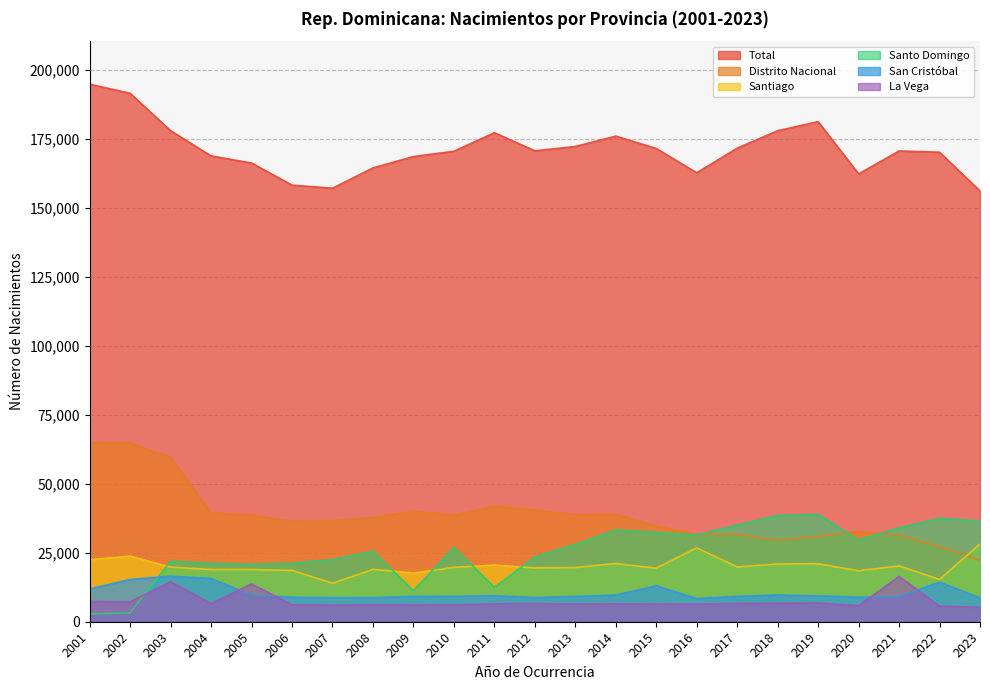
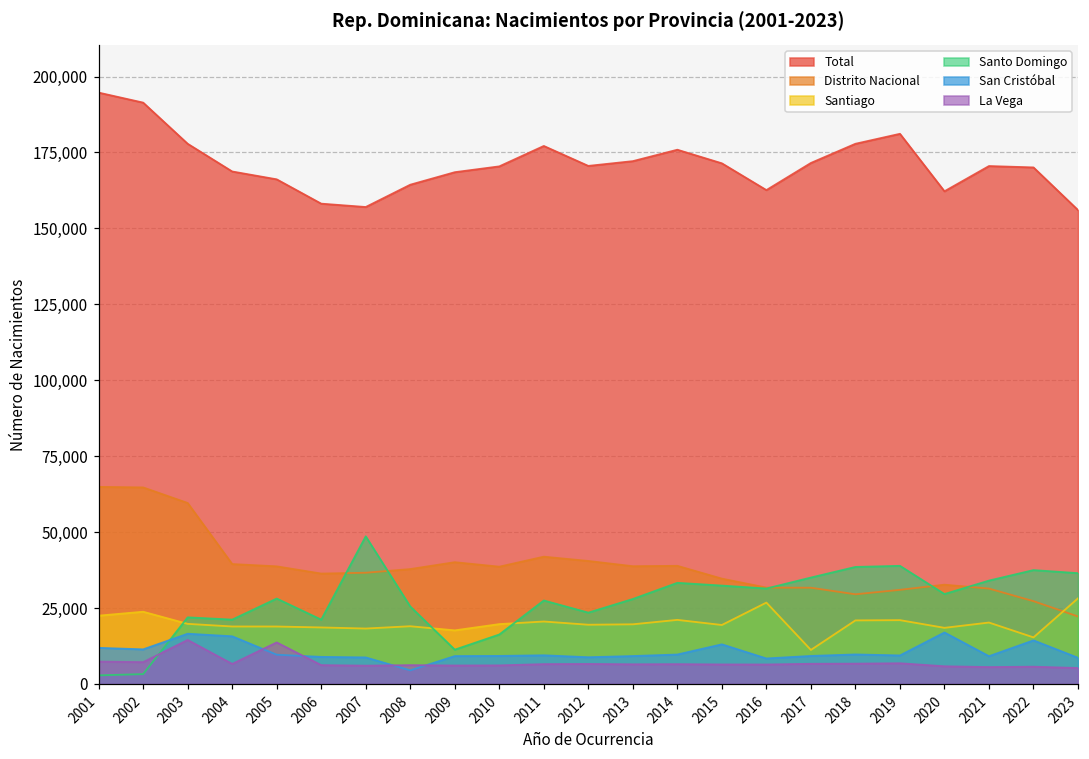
  {
    "Santiago": {
      "2001": "22,000",
      "2002": "24,000",
      "2003": "20,000",
      "2004": "19,000",
      "2005": "19,000",
      "2006": "19,000",
-     "2007": "14,000",
+     "2007": "18,000",
      "2008": "19,000",
      "2009": "18,000",
      "2010": "20,000",
      "2011": "21,000",
      "2012": "19,000",
      "2013": "20,000",
      "2014": "21,000",
      "2015": "19,000",
      "2016": "27,000",
-     "2017": "20,000",
+     "2017": "11,000",
      "2018": "21,000",
      "2019": "21,000",
      "2020": "18,000",
      "2021": "20,000",
      "2022": "15,000",
      "2023": "28,000"
    },
    "Santo Domingo": {
      "2001": "3,000",
      "2002": "3,000",
      "2003": "22,000",
      "2004": "21,000",
-     "2005": "21,000",
+     "2005": "28,000",
      "2006": "21,000",
-     "2007": "23,000",
+     "2007": "49,000",
      "2008": "25,000",
      "2009": "11,000",
-     "2010": "27,000",
-     "2011": "12,000",
+     "2010": "16,000",
+     "2011": "27,000",
      "2012": "23,000",
      "2013": "28,000",
      "2014": "33,000",
      "2015": "32,000",
      "2017": "35,000",
      "2018": "39,000",
      "2019": "39,000",
      "2020": "30,000",
      "2021": "34,000",
      "2022": "37,000",
      "2023": "36,000"
    },
    "San Cristóbal": {
      "2001": "12,000",
-     "2002": "15,000",
+     "2002": "11,000",
      "2003": "17,000",
      "2004": "16,000",
      "2005": "10,000",
      "2006": "9,000",
      "2007": "9,000",
-     "2008": "9,000",
+     "2008": "4,000",
      "2009": "9,000",
      "2010": "9,000",
      "2011": "9,000",
      "2012": "9,000",
      "2013": "9,000",
      "2014": "10,000",
      "2015": "13,000",
      "2016": "8,000",
      "2017": "9,000",
      "2018": "10,000",
      "2019": "9,000",
-     "2020": "9,000",
+     "2020": "17,000",
      "2021": "9,000",
      "2022": "14,000",
      "2023": "9,000"
    },
    "La Vega": {
      "2001": "7,000",
      "2002": "7,000",
      "2003": "14,000",
      "2004": "7,000",
      "2005": "14,000",
      "2006": "6,000",
      "2007": "6,000",
      "2008": "6,000",
      "2009": "6,000",
      "2010": "6,000",
      "2011": "7,000",
      "2012": "7,000",
      "2013": "6,000",
      "2014": "7,000",
      "2015": "6,000",
      "2016": "6,000",
      "2017": "7,000",
      "2018": "7,000",
      "2019": "7,000",
      "2020": "6,000",
-     "2021": "16,000",
+     "2021": "6,000",
      "2022": "6,000",
      "2023": "5,000"
    }
  }
